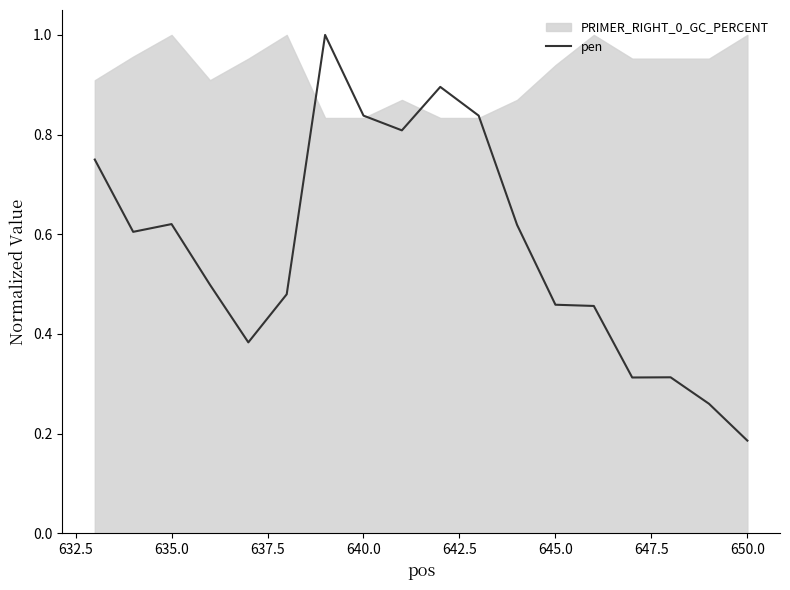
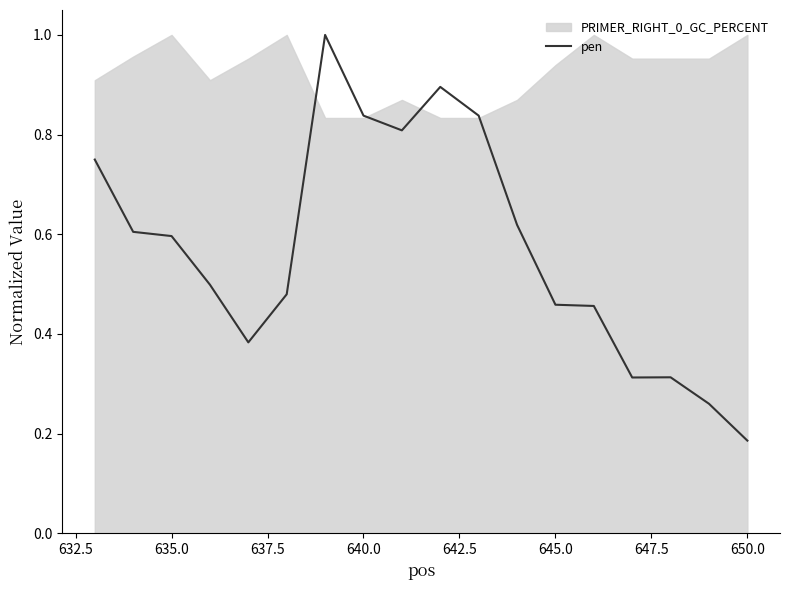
  {
    "pen": {
-     "635.0": 0.62,
+     "635.0": 0.60,
      "645.0": 0.46,
      "650.0": 0.19
    },
    "PRIMER_RIGHT_0_GC_PERCENT": {
      "635.0": 1.00,
      "645.0": 0.94,
      "650.0": 1.00
    }
  }
